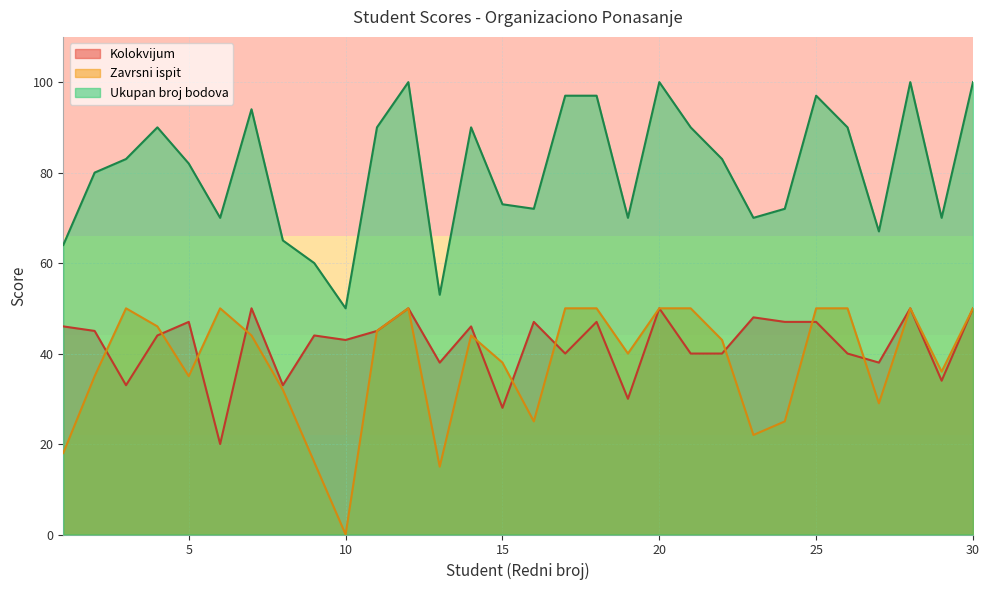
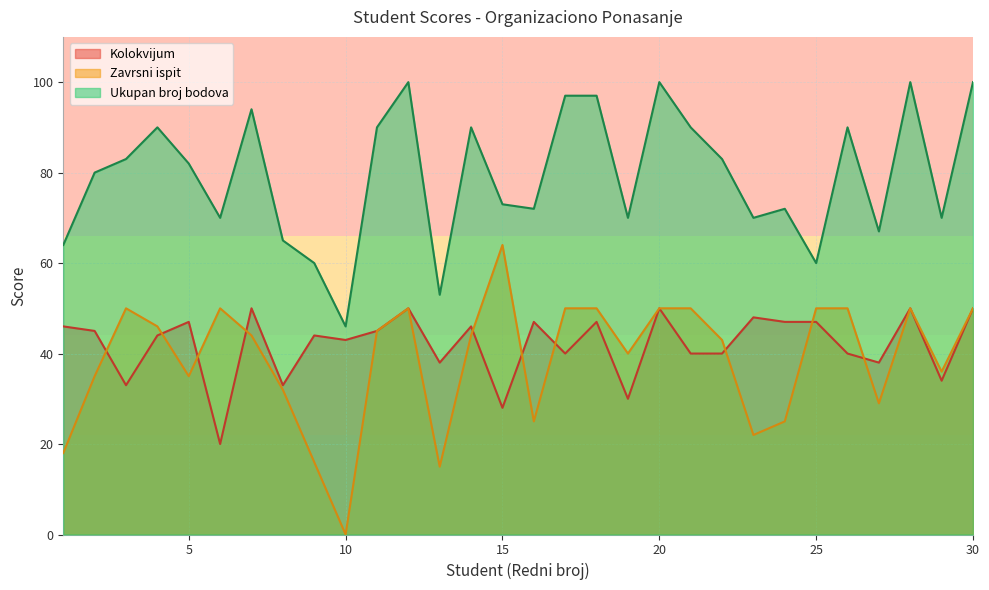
  {
    "Kolokvijum": {
      "5": 47,
      "10": 43,
      "15": 28,
      "25": 47
    },
    "Zavrsni ispit": {
      "5": 35,
      "10": 0,
-     "15": 38,
+     "15": 64,
      "25": 50
    },
    "Ukupan broj bodova": {
      "5": 82,
-     "10": 50,
+     "10": 46,
      "15": 73,
      "20": 100,
-     "25": 97,
+     "25": 60,
      "30": 100
    }
  }
